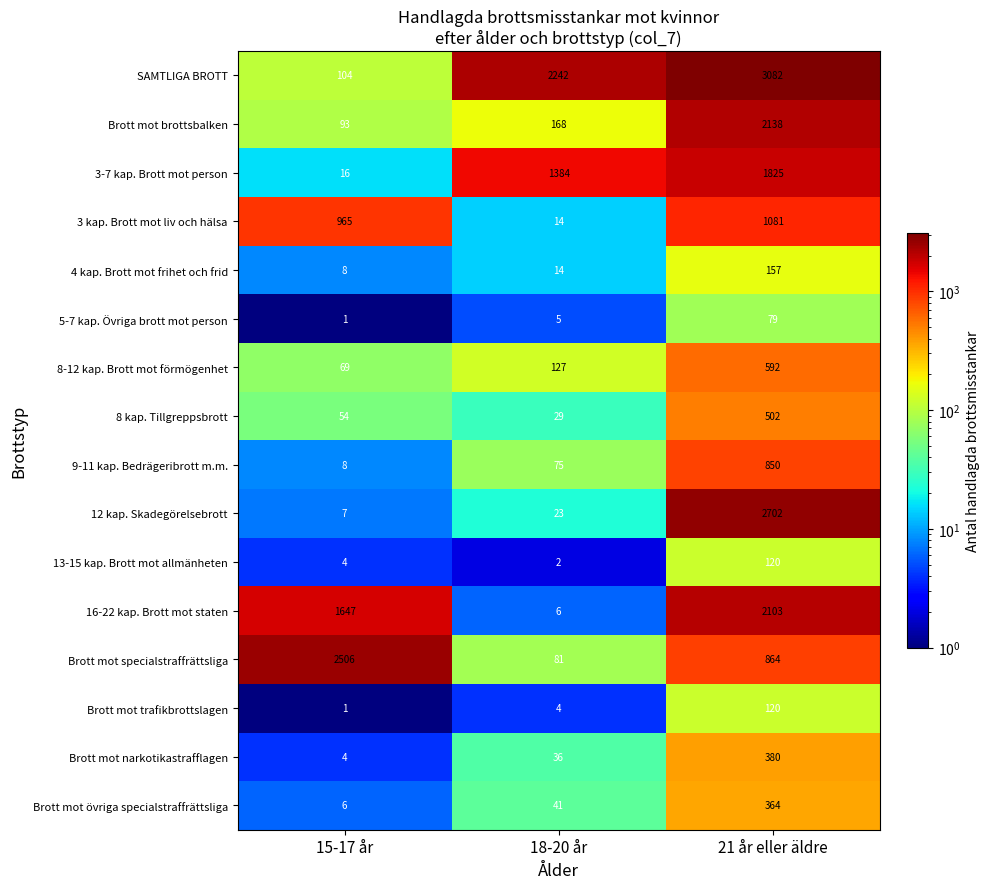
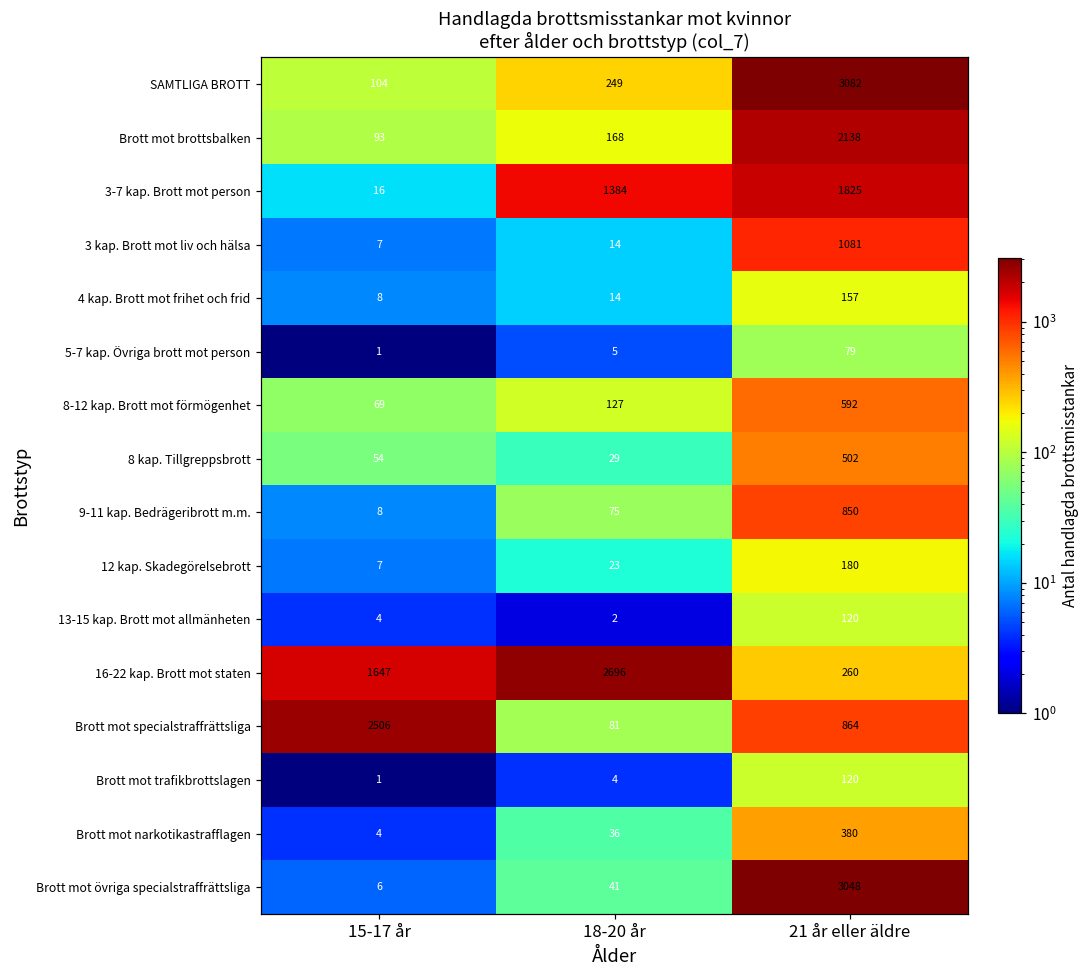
  {
    "SAMTLIGA BROTT": {
      "15-17 år": 104,
-     "18-20 år": 2242,
+     "18-20 år": 249,
      "21 år eller äldre": 3082
    },
    "Brott mot brottsbalken": {
      "15-17 år": 93,
      "18-20 år": 168,
      "21 år eller äldre": 2138
    },
    "3-7 kap. Brott mot person": {
      "15-17 år": 16,
      "18-20 år": 1384,
      "21 år eller äldre": 1825
    },
    "3 kap. Brott mot liv och hälsa": {
-     "15-17 år": 965,
+     "15-17 år": 7,
      "18-20 år": 14,
      "21 år eller äldre": 1081
    },
    "4 kap. Brott mot frihet och frid": {
      "15-17 år": 8,
      "18-20 år": 14,
      "21 år eller äldre": 157
    },
    "5-7 kap. Övriga brott mot person": {
      "15-17 år": 1,
      "18-20 år": 5,
      "21 år eller äldre": 79
    },
    "8-12 kap. Brott mot förmögenhet": {
      "15-17 år": 69,
      "18-20 år": 127,
      "21 år eller äldre": 592
    },
    "8 kap. Tillgreppsbrott": {
      "15-17 år": 54,
      "18-20 år": 29,
      "21 år eller äldre": 502
    },
    "9-11 kap. Bedrägeribrott m.m.": {
      "15-17 år": 8,
      "18-20 år": 75,
      "21 år eller äldre": 850
    },
    "12 kap. Skadegörelsebrott": {
      "15-17 år": 7,
      "18-20 år": 23,
-     "21 år eller äldre": 2702
+     "21 år eller äldre": 180
    },
    "13-15 kap. Brott mot allmänheten": {
      "15-17 år": 4,
      "18-20 år": 2,
      "21 år eller äldre": 120
    },
    "16-22 kap. Brott mot staten": {
      "15-17 år": 1647,
-     "18-20 år": 6,
-     "21 år eller äldre": 2103
+     "18-20 år": 2696,
+     "21 år eller äldre": 260
    },
    "Brott mot specialstraffrättsliga": {
      "15-17 år": 2506,
      "18-20 år": 81,
      "21 år eller äldre": 864
    },
    "Brott mot trafikbrottslagen": {
      "15-17 år": 1,
      "18-20 år": 4,
      "21 år eller äldre": 120
    },
    "Brott mot narkotikastrafflagen": {
      "15-17 år": 4,
      "18-20 år": 36,
      "21 år eller äldre": 380
    },
    "Brott mot övriga specialstraffrättsliga": {
      "15-17 år": 6,
      "18-20 år": 41,
-     "21 år eller äldre": 364
+     "21 år eller äldre": 3048
    }
  }
